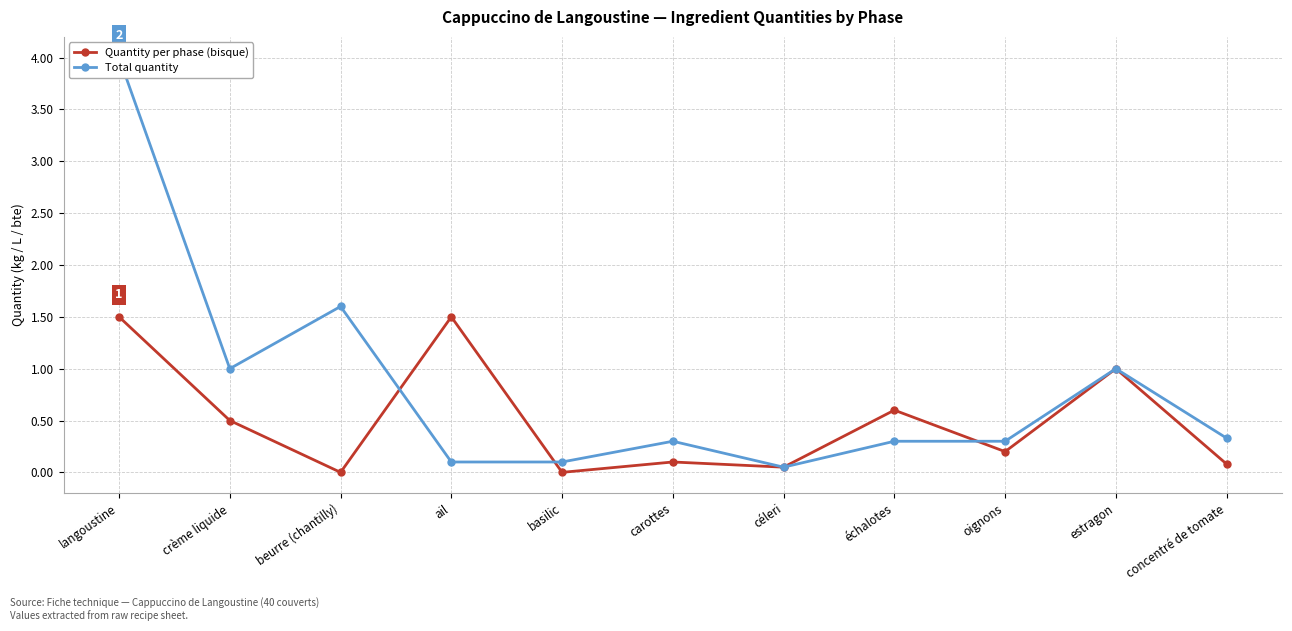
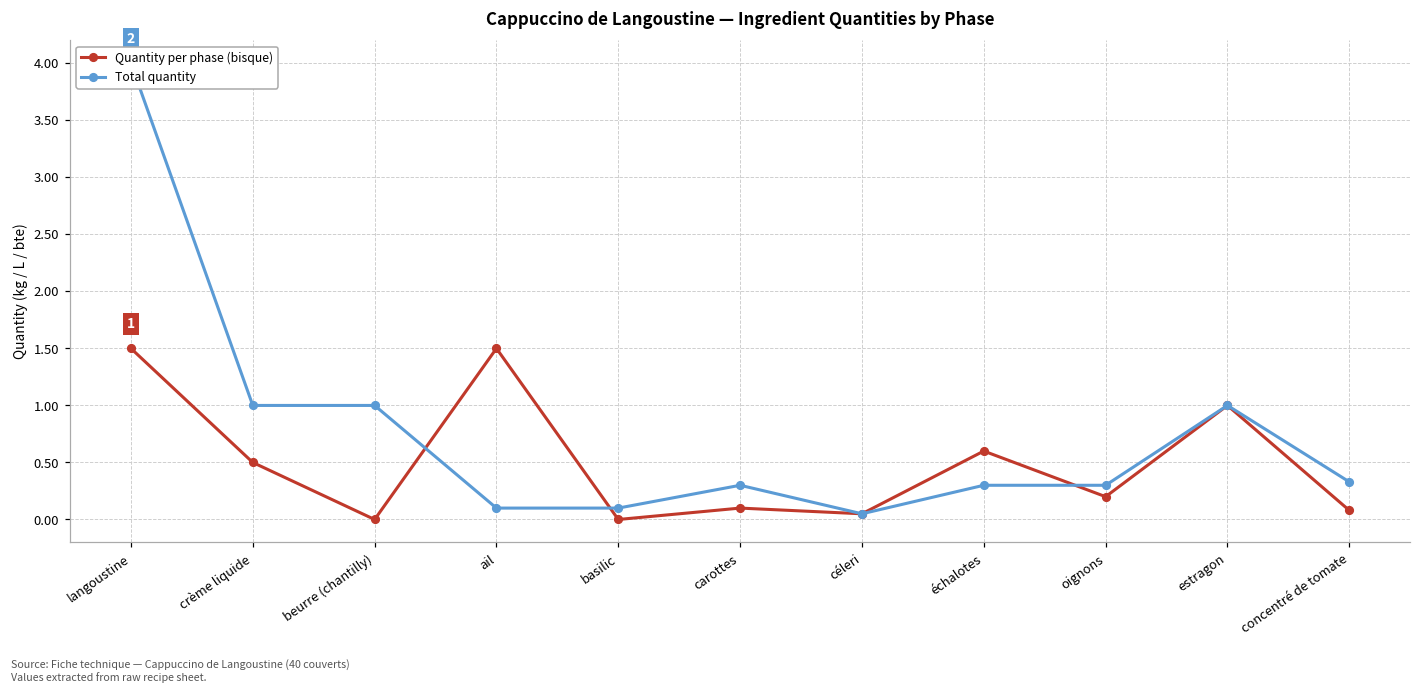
  {
    "Quantity per phase (bisque)": {
      "crème liquide": 0.5,
      "beurre (chantilly)": 0.0,
      "ail": 1.5,
      "basilic": 0.0,
      "carottes": 0.1,
      "échalotes": 0.6,
      "oignons": 0.2,
      "concentré de tomate": 0.1
    },
    "Total quantity": {
      "crème liquide": 1.0,
-     "beurre (chantilly)": 1.6,
+     "beurre (chantilly)": 1.0,
      "ail": 0.1,
      "basilic": 0.1,
      "carottes": 0.3,
      "échalotes": 0.3,
      "oignons": 0.3,
      "concentré de tomate": 0.33
    }
  }
